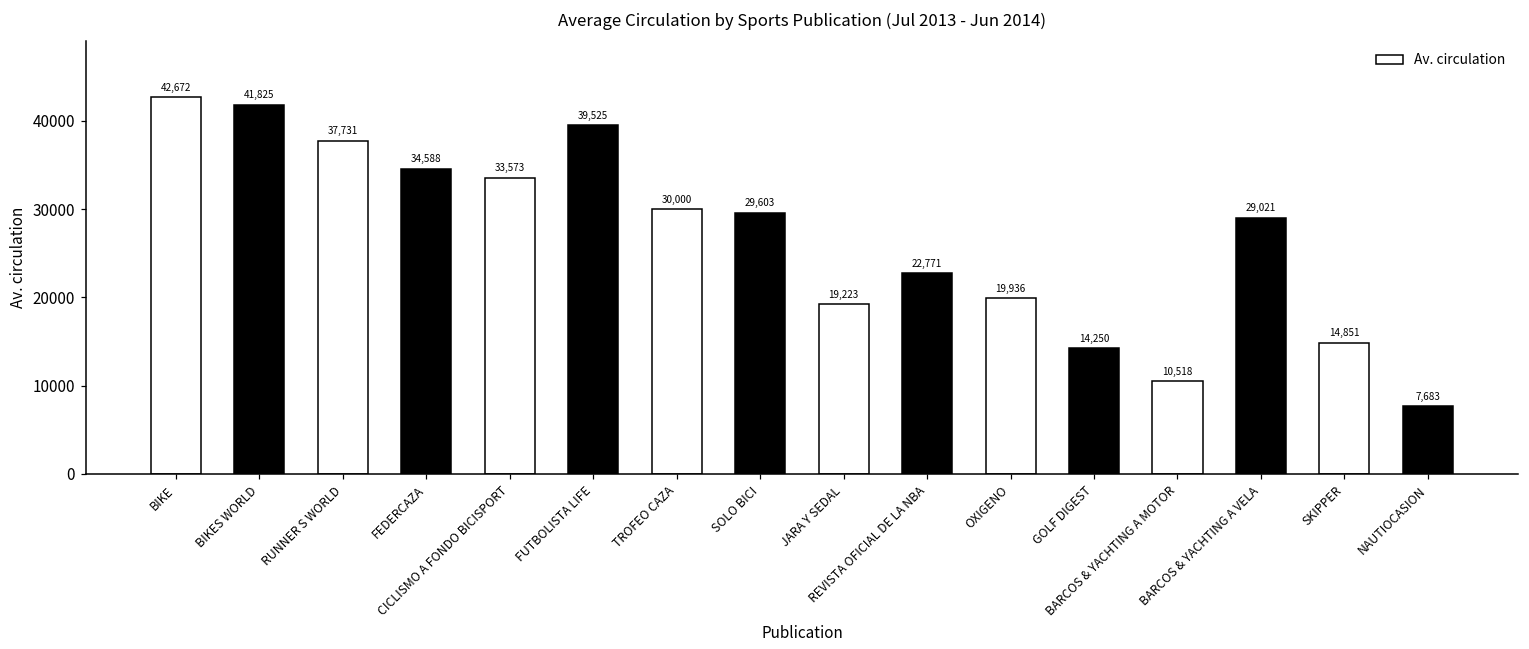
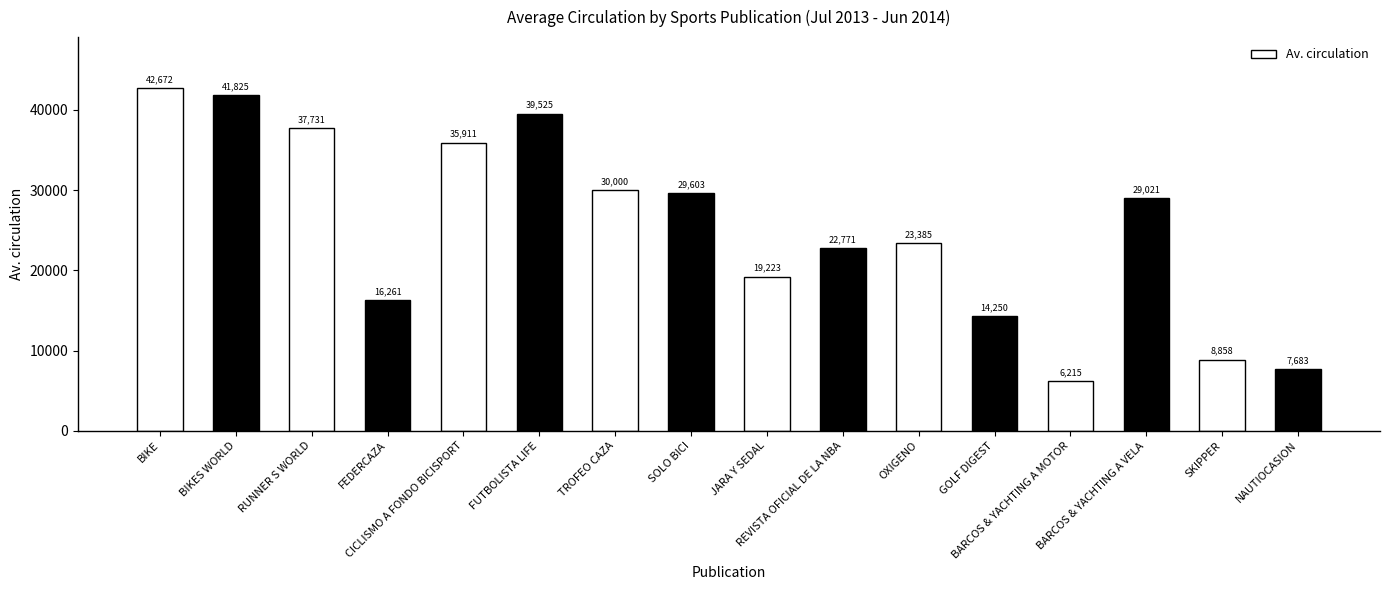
  {
    "BIKE": "42,672",
    "BIKES WORLD": "41,825",
    "RUNNER S WORLD": "37,731",
-   "FEDERCAZA": "34,588",
-   "CICLISMO A FONDO BICISPORT": "33,573",
+   "FEDERCAZA": "16,261",
+   "CICLISMO A FONDO BICISPORT": "35,911",
    "FUTBOLISTA LIFE": "39,525",
    "TROFEO CAZA": "30,000",
    "SOLO BICI": "29,603",
    "JARA Y SEDAL": "19,223",
    "REVISTA OFICIAL DE LA NBA": "22,771",
-   "OXIGENO": "19,936",
+   "OXIGENO": "23,385",
    "GOLF DIGEST": "14,250",
-   "BARCOS & YACHTING A MOTOR": "10,518",
+   "BARCOS & YACHTING A MOTOR": "6,215",
    "BARCOS & YACHTING A VELA": "29,021",
-   "SKIPPER": "14,851",
+   "SKIPPER": "8,858",
    "NAUTIOCASION": "7,683"
  }
